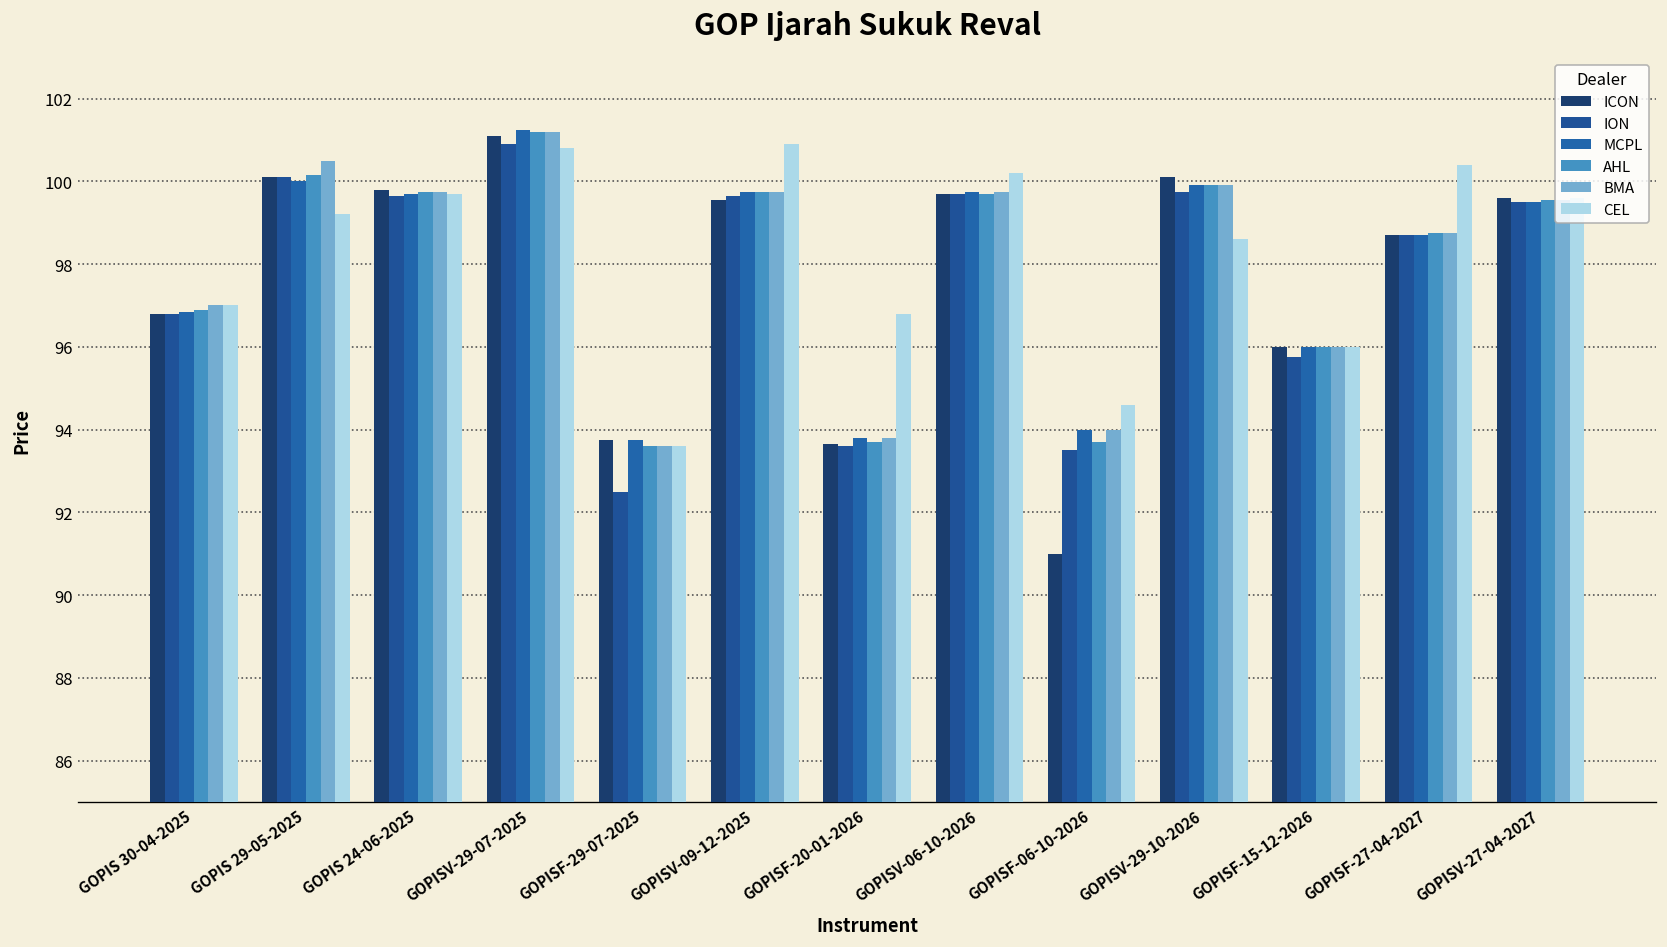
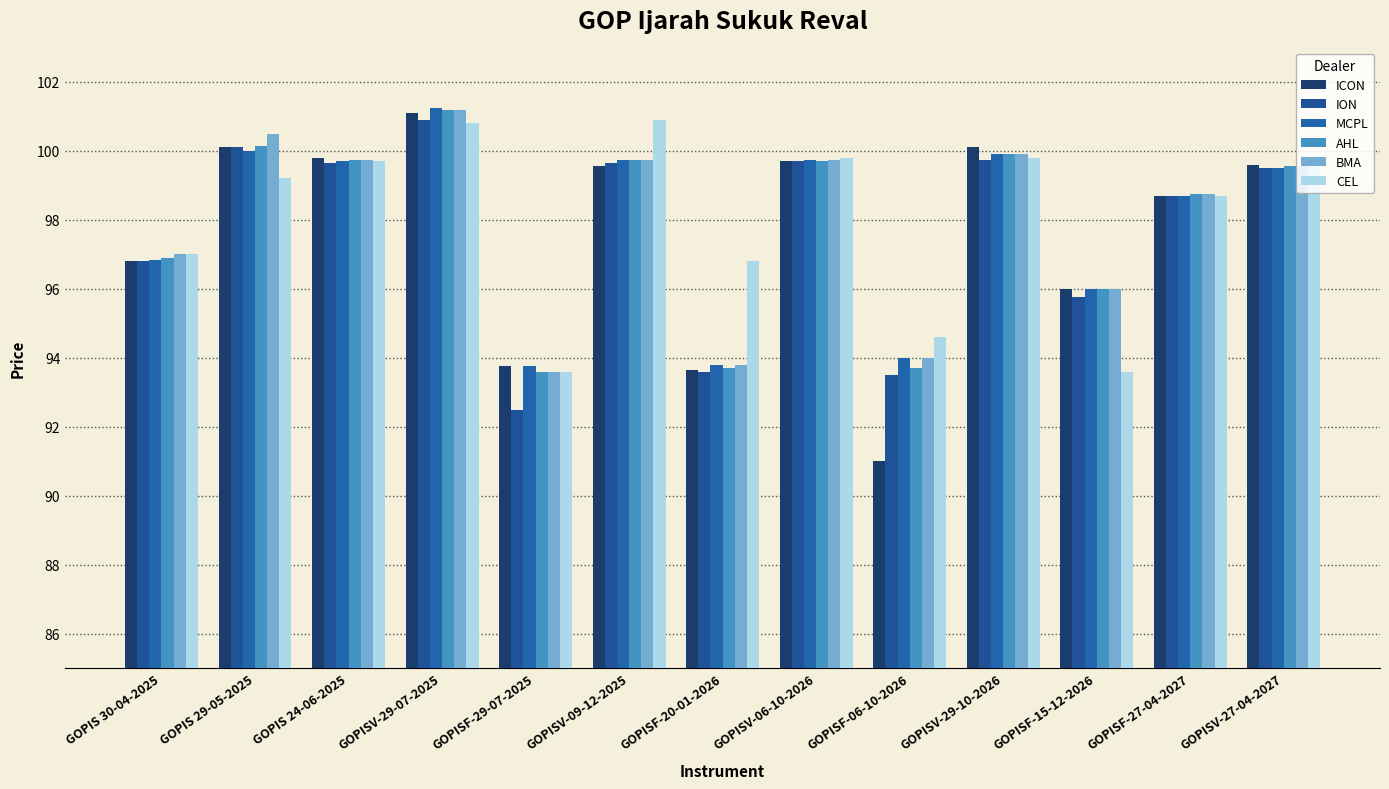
  {
    "CEL": {
      "GOPIS 30-04-2025": 97.0,
      "GOPIS 29-05-2025": 99.2,
      "GOPIS 24-06-2025": 99.7,
      "GOPISV-29-07-2025": 100.8,
      "GOPISF-29-07-2025": 93.6,
      "GOPISV-09-12-2025": 100.9,
      "GOPISF-20-01-2026": 96.8,
-     "GOPISV-06-10-2026": 100.2,
+     "GOPISV-06-10-2026": 99.8,
      "GOPISF-06-10-2026": 94.6,
-     "GOPISV-29-10-2026": 98.6,
-     "GOPISF-15-12-2026": 96.0,
-     "GOPISF-27-04-2027": 100.4
+     "GOPISV-29-10-2026": 99.8,
+     "GOPISF-15-12-2026": 93.6,
+     "GOPISF-27-04-2027": 98.7
    }
  }
